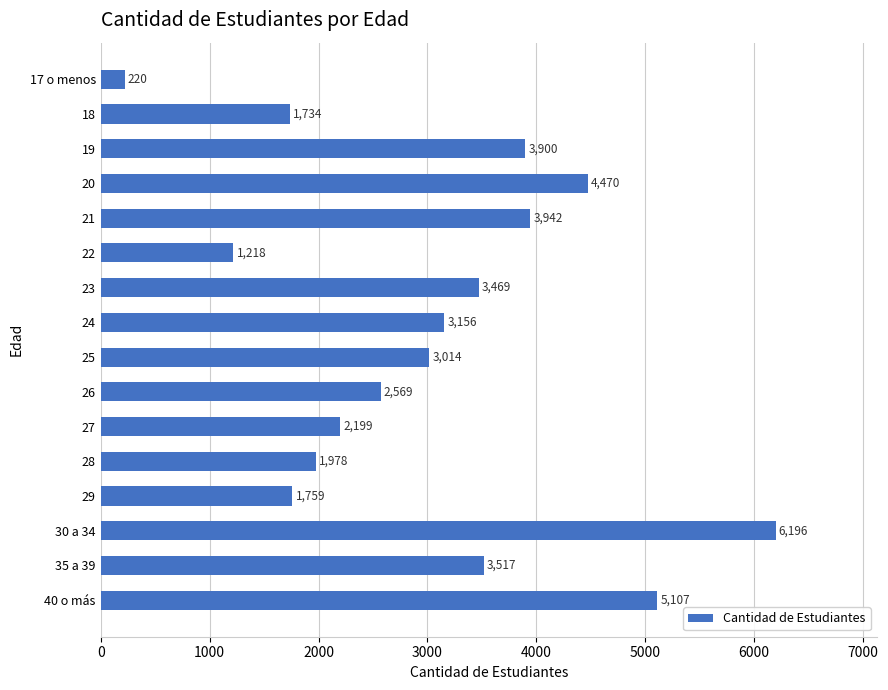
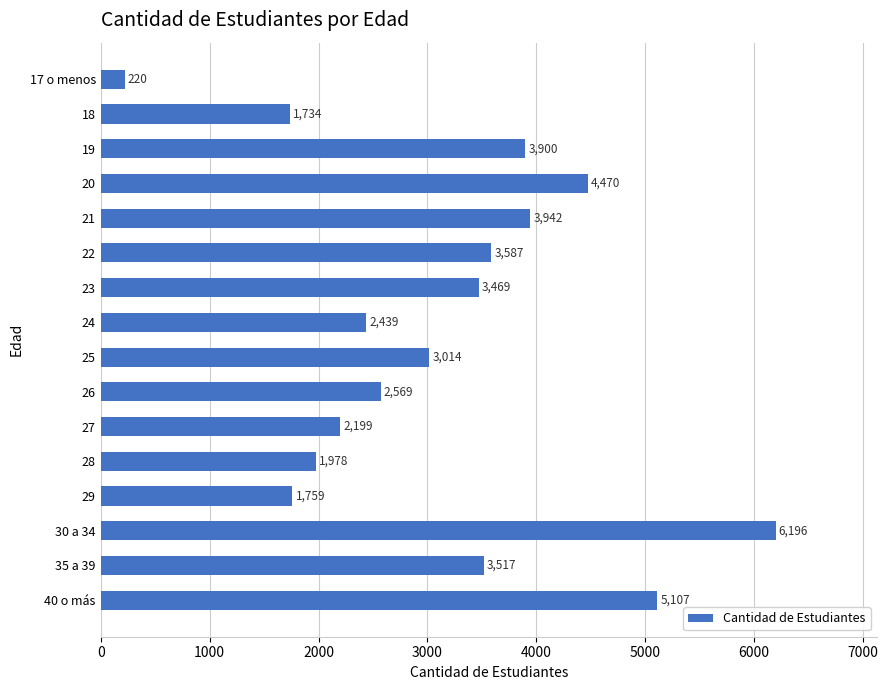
  {
    "17 o menos": "220",
    "18": "1,734",
    "19": "3,900",
    "20": "4,470",
    "21": "3,942",
-   "22": "1,218",
+   "22": "3,587",
    "23": "3,469",
-   "24": "3,156",
+   "24": "2,439",
    "25": "3,014",
    "26": "2,569",
    "27": "2,199",
    "28": "1,978",
    "29": "1,759",
    "30 a 34": "6,196",
    "35 a 39": "3,517",
    "40 o más": "5,107"
  }
